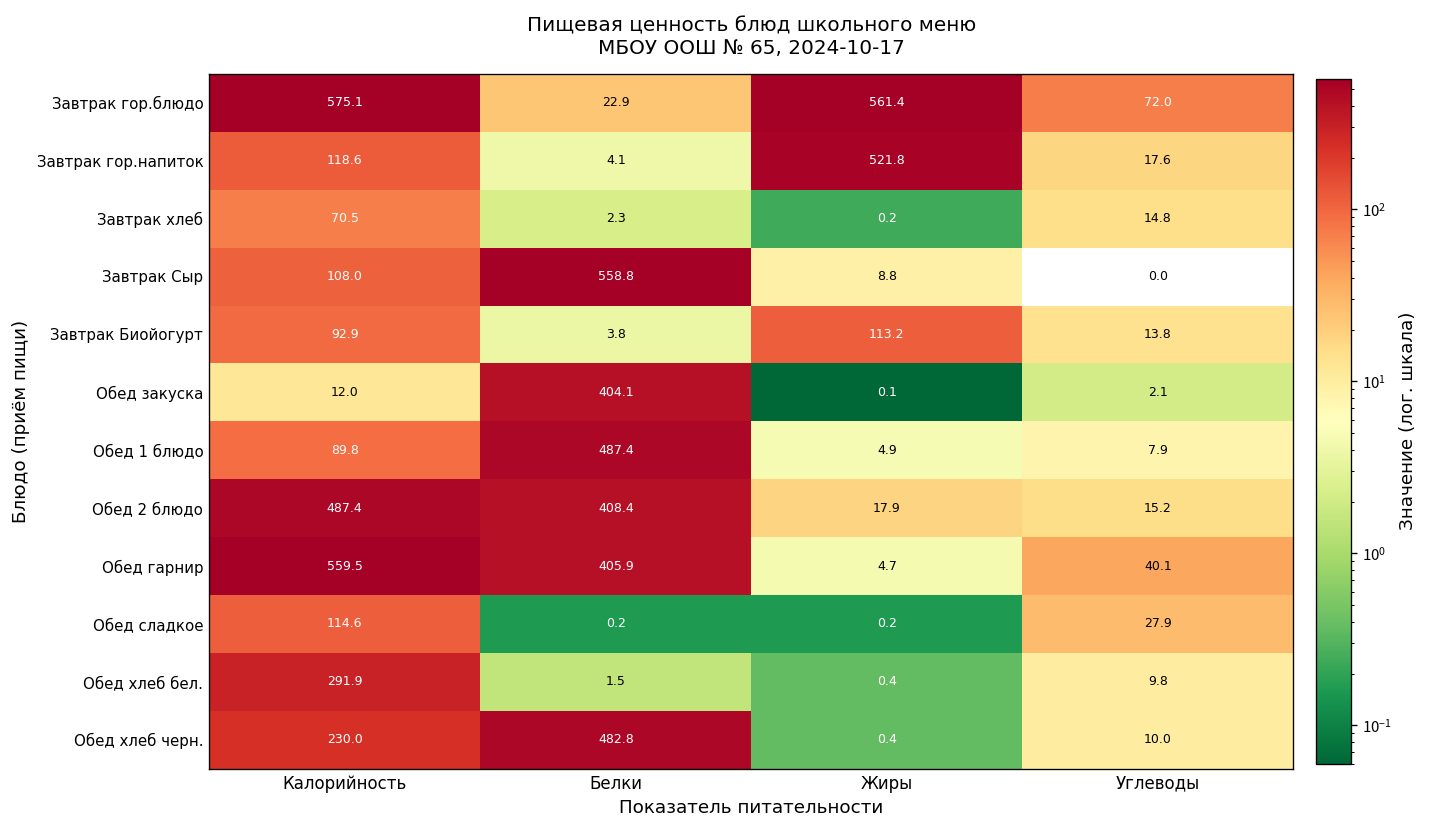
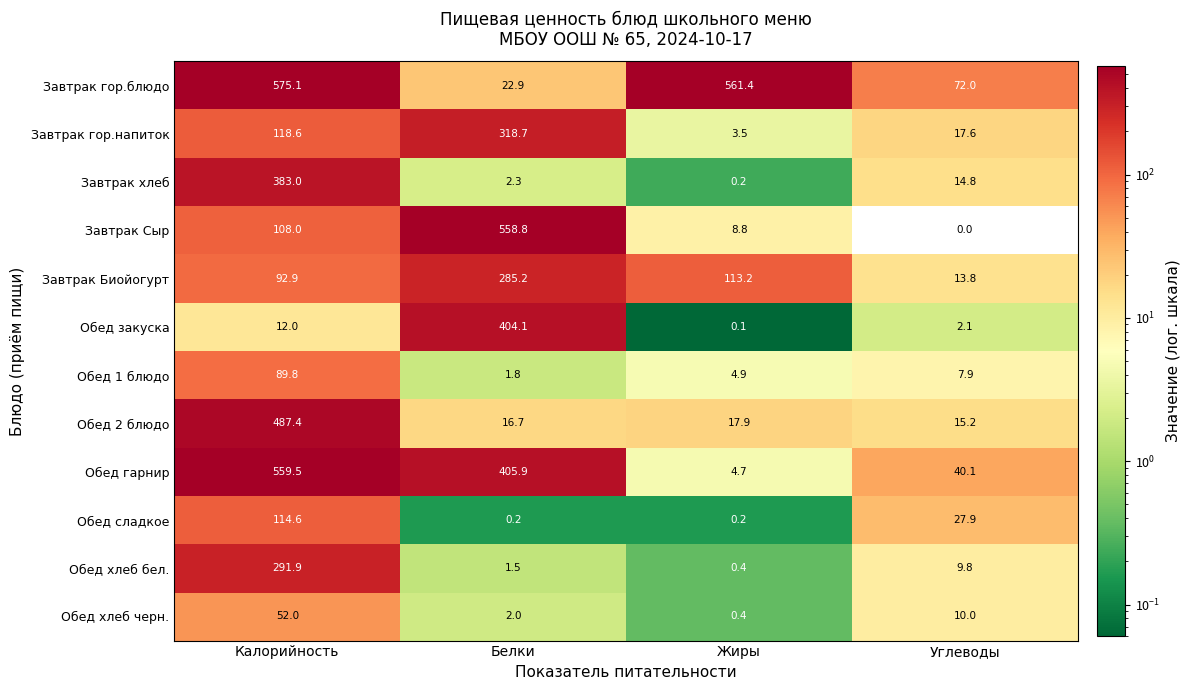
  {
    "Завтрак гор.блюдо": {
      "Калорийность": 575.1,
      "Белки": 22.9,
      "Жиры": 561.4,
      "Углеводы": 72.0
    },
    "Завтрак гор.напиток": {
      "Калорийность": 118.6,
-     "Белки": 4.1,
-     "Жиры": 521.8,
+     "Белки": 318.7,
+     "Жиры": 3.5,
      "Углеводы": 17.6
    },
    "Завтрак хлеб": {
-     "Калорийность": 70.5,
+     "Калорийность": 383.0,
      "Белки": 2.3,
      "Жиры": 0.2,
      "Углеводы": 14.8
    },
    "Завтрак Сыр": {
      "Калорийность": 108.0,
      "Белки": 558.8,
      "Жиры": 8.8,
      "Углеводы": 0.0
    },
    "Завтрак Биойогурт": {
      "Калорийность": 92.9,
-     "Белки": 3.8,
+     "Белки": 285.2,
      "Жиры": 113.2,
      "Углеводы": 13.8
    },
    "Обед закуска": {
      "Калорийность": 12.0,
      "Белки": 404.1,
      "Жиры": 0.1,
      "Углеводы": 2.1
    },
    "Обед 1 блюдо": {
      "Калорийность": 89.8,
-     "Белки": 487.4,
+     "Белки": 1.8,
      "Жиры": 4.9,
      "Углеводы": 7.9
    },
    "Обед 2 блюдо": {
      "Калорийность": 487.4,
-     "Белки": 408.4,
+     "Белки": 16.7,
      "Жиры": 17.9,
      "Углеводы": 15.2
    },
    "Обед гарнир": {
      "Калорийность": 559.5,
      "Белки": 405.9,
      "Жиры": 4.7,
      "Углеводы": 40.1
    },
    "Обед сладкое": {
      "Калорийность": 114.6,
      "Белки": 0.2,
      "Жиры": 0.2,
      "Углеводы": 27.9
    },
    "Обед хлеб бел.": {
      "Калорийность": 291.9,
      "Белки": 1.5,
      "Жиры": 0.4,
      "Углеводы": 9.8
    },
    "Обед хлеб черн.": {
-     "Калорийность": 230.0,
-     "Белки": 482.8,
+     "Калорийность": 52.0,
+     "Белки": 2.0,
      "Жиры": 0.4,
      "Углеводы": 10.0
    }
  }
